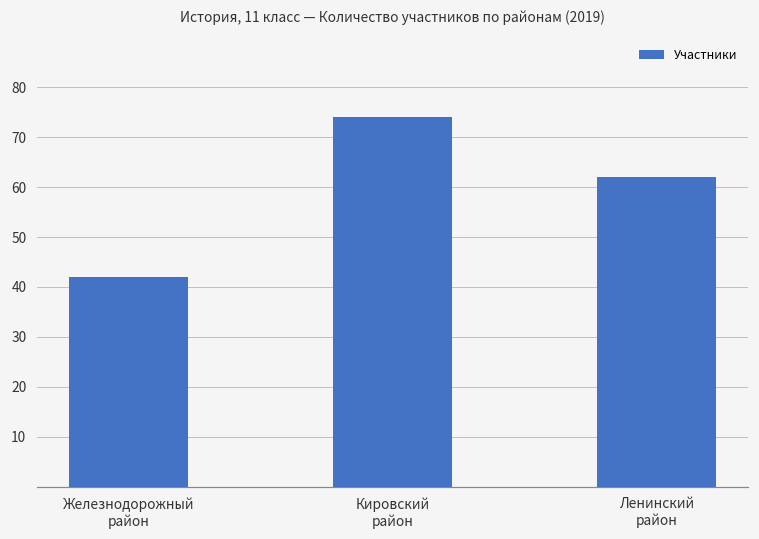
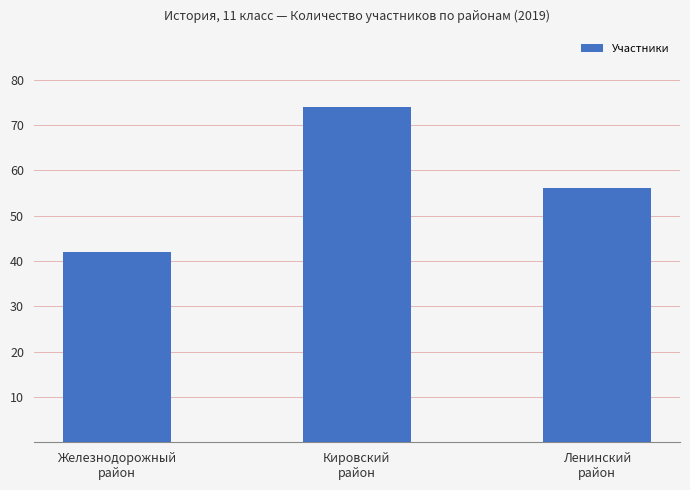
  {
    "Железнодорожный район": 42,
    "Кировский район": 74,
-   "Ленинский район": 62
+   "Ленинский район": 56
  }
